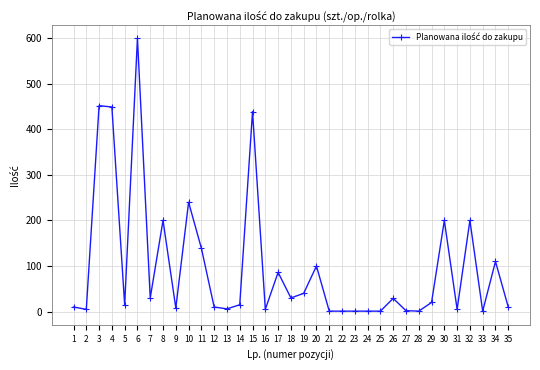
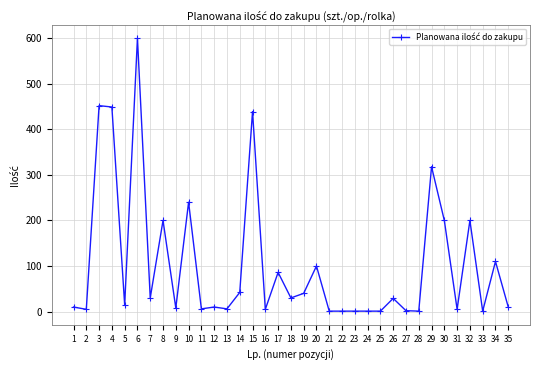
  {
    "1": 10,
    "2": 10,
    "3": 450,
    "4": 450,
    "5": 20,
    "6": 600,
    "7": 30,
    "8": 200,
    "9": 10,
    "10": 240,
-   "11": 140,
+   "11": 10,
    "12": 10,
    "13": 10,
-   "14": 20,
+   "14": 40,
    "15": 440,
    "16": 10,
    "17": 90,
    "18": 30,
    "19": 40,
    "20": 100,
    "21": 0,
    "22": 0,
    "23": 0,
    "24": 0,
    "25": 0,
    "26": 30,
    "27": 0,
    "28": 0,
-   "29": 20,
+   "29": 320,
    "30": 200,
    "31": 10,
    "32": 200,
    "33": 0,
    "34": 110,
    "35": 10
  }
